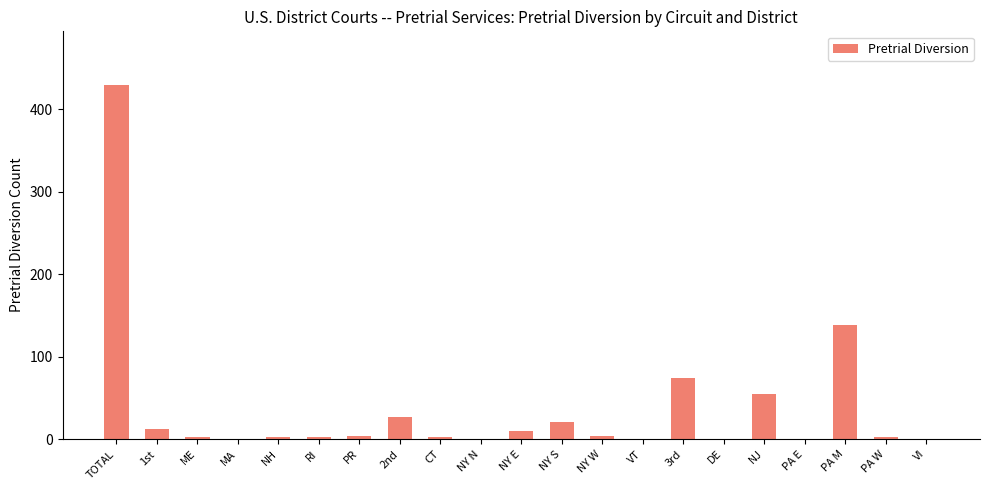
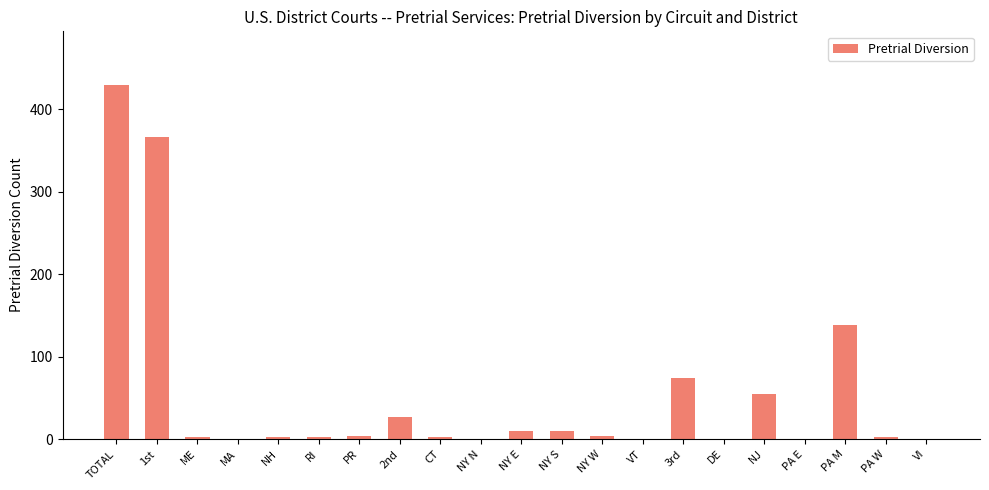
  {
    "TOTAL": 430,
-   "1st": 10,
+   "1st": 370,
    "MA": 0,
    "PR": 0,
    "2nd": 30,
    "NY N": 0,
    "NY E": 10,
-   "NY S": 20,
+   "NY S": 10,
    "NY W": 0,
    "VT": 0,
    "3rd": 70,
    "DE": 0,
    "NJ": 60,
    "PA E": 0,
    "PA M": 140,
    "VI": 0
  }
